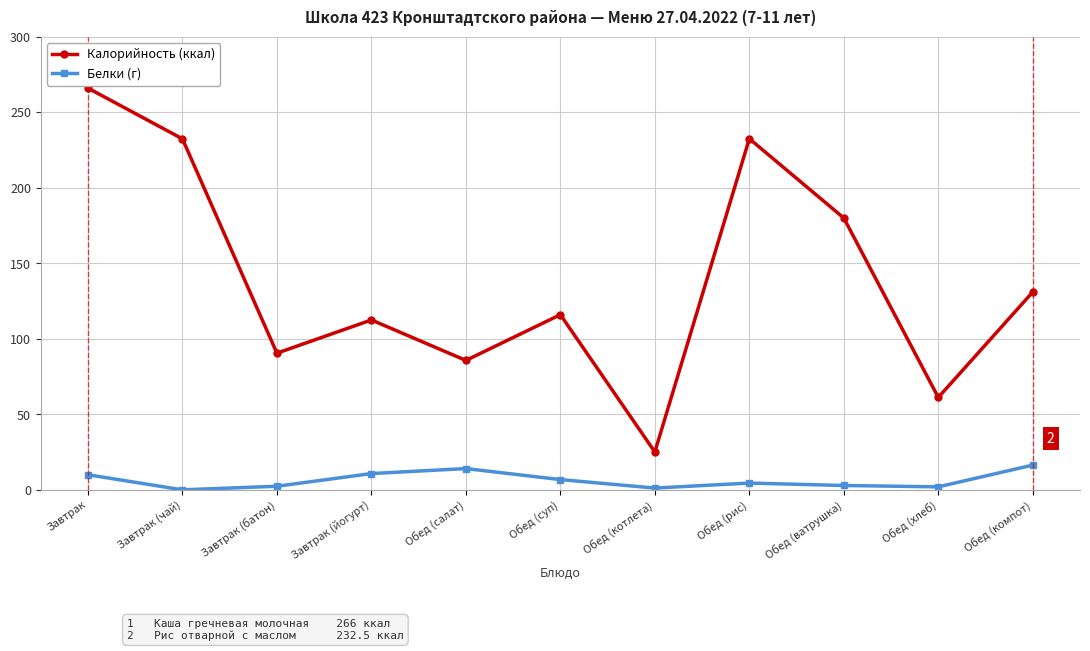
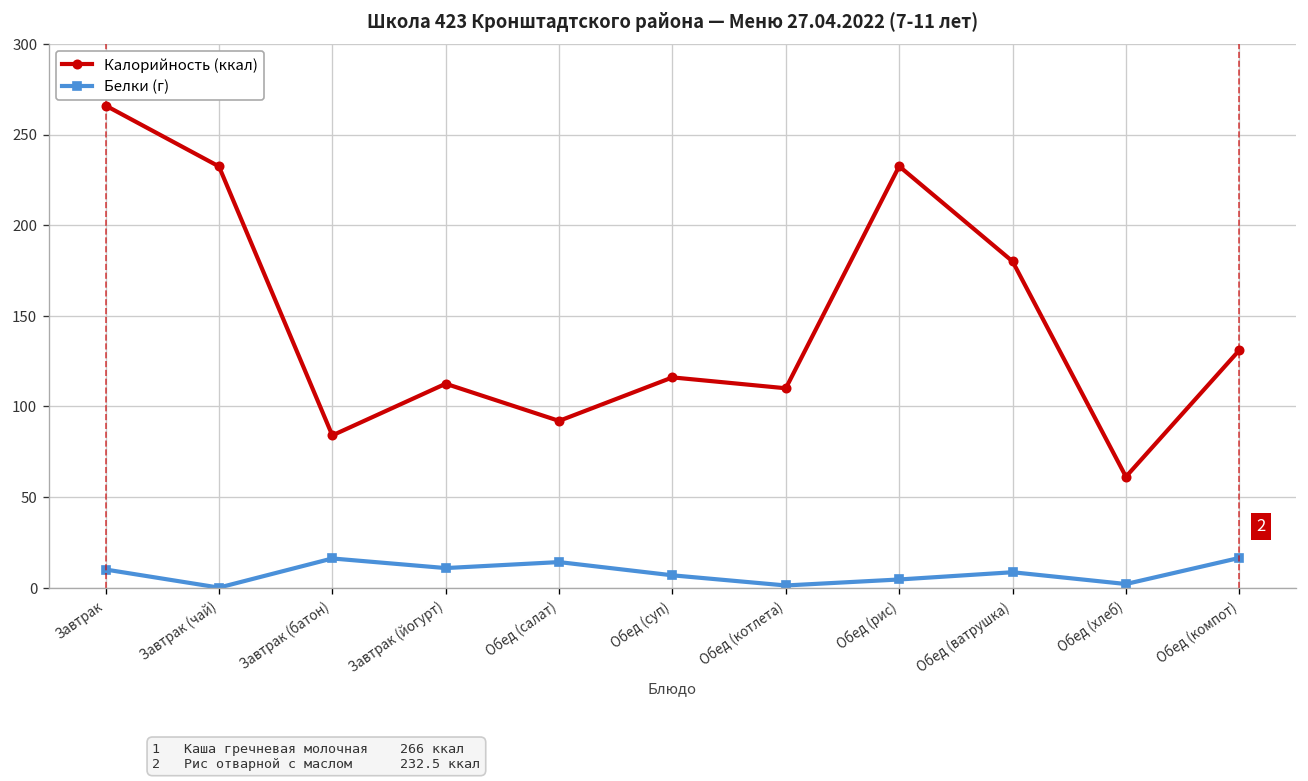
  {
    "Калорийность (ккал)": {
      "Завтрак": 266,
      "Завтрак (чай)": 232,
-     "Завтрак (батон)": 91,
+     "Завтрак (батон)": 84,
      "Завтрак (йогурт)": 113,
-     "Обед (салат)": 86,
+     "Обед (салат)": 92,
      "Обед (суп)": 116,
-     "Обед (котлета)": 25,
+     "Обед (котлета)": 110,
      "Обед (рис)": 233,
      "Обед (ватрушка)": 180,
      "Обед (хлеб)": 61,
      "Обед (компот)": 131
    },
    "Белки (г)": {
      "Завтрак": 10,
      "Завтрак (чай)": 0,
-     "Завтрак (батон)": 2,
+     "Завтрак (батон)": 16,
      "Завтрак (йогурт)": 11,
      "Обед (салат)": 14,
      "Обед (суп)": 7,
      "Обед (котлета)": 1,
      "Обед (рис)": 5,
-     "Обед (ватрушка)": 3,
+     "Обед (ватрушка)": 9,
      "Обед (хлеб)": 2
    }
  }
